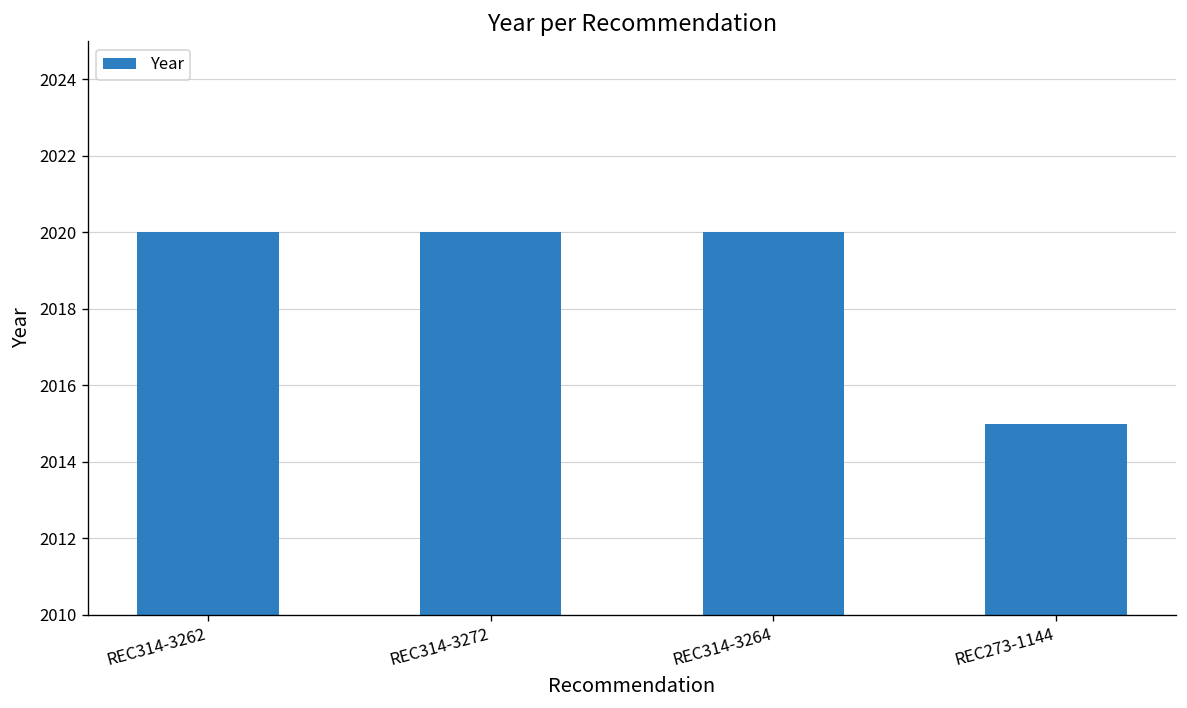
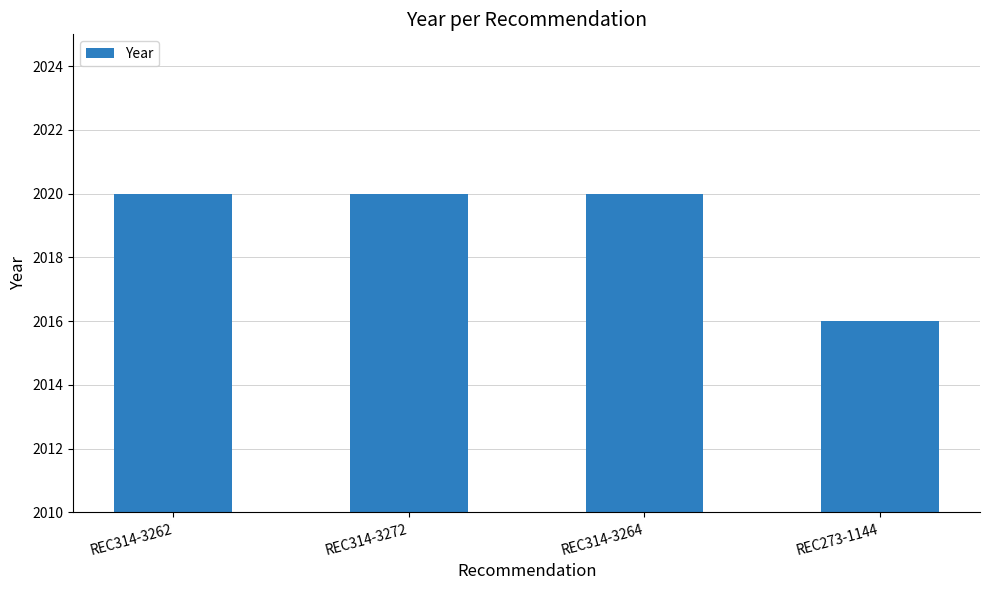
  {
    "REC314-3262": 2020,
    "REC314-3272": 2020,
    "REC314-3264": 2020,
-   "REC273-1144": 2015
+   "REC273-1144": 2016
  }
